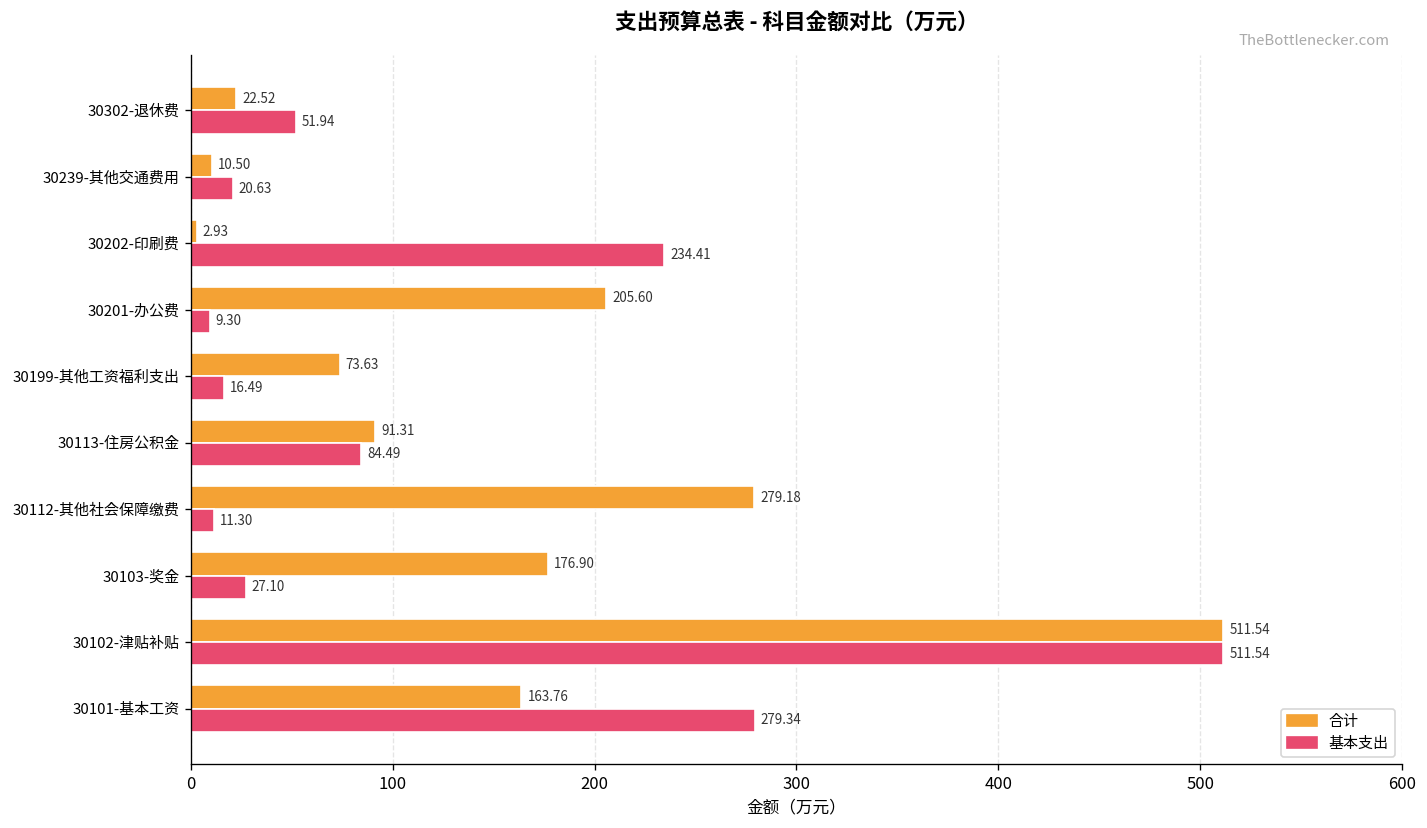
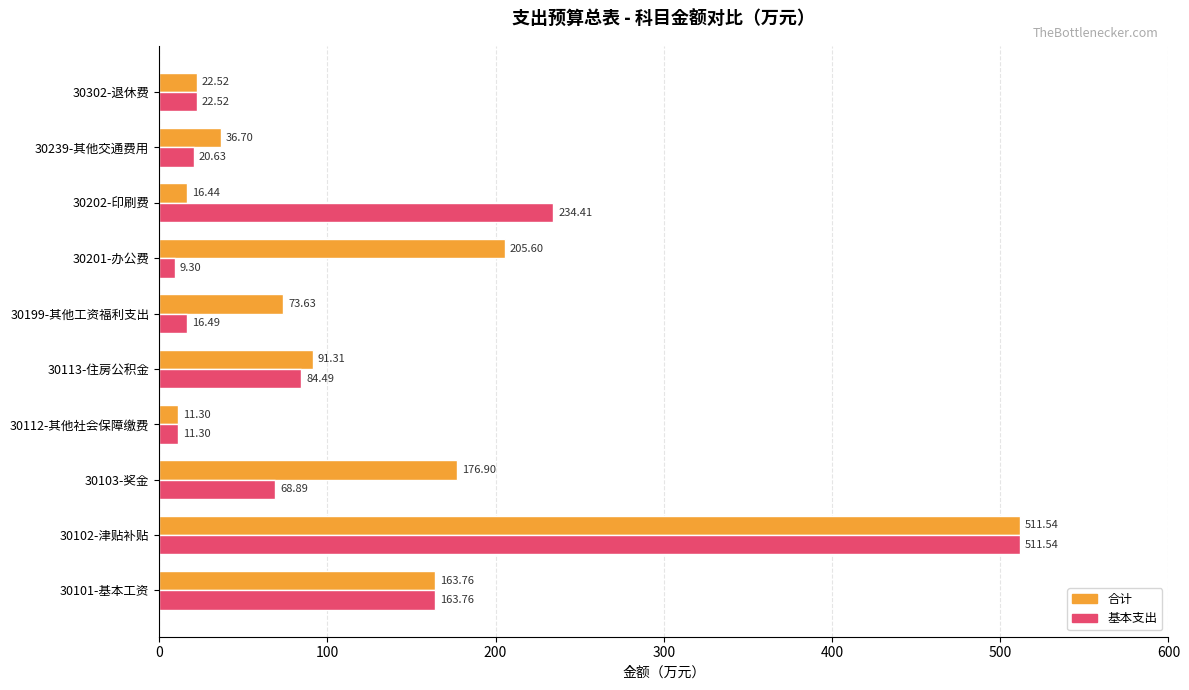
  {
    "合计": {
      "30302-退休费": 22.52,
-     "30239-其他交通费用": 10.50,
-     "30202-印刷费": 2.93,
+     "30239-其他交通费用": 36.70,
+     "30202-印刷费": 16.44,
      "30201-办公费": 205.60,
      "30199-其他工资福利支出": 73.63,
      "30113-住房公积金": 91.31,
-     "30112-其他社会保障缴费": 279.18,
+     "30112-其他社会保障缴费": 11.30,
      "30103-奖金": 176.90,
      "30102-津贴补贴": 511.54,
      "30101-基本工资": 163.76
    },
    "基本支出": {
-     "30302-退休费": 51.94,
+     "30302-退休费": 22.52,
      "30239-其他交通费用": 20.63,
      "30202-印刷费": 234.41,
      "30201-办公费": 9.30,
      "30199-其他工资福利支出": 16.49,
      "30113-住房公积金": 84.49,
      "30112-其他社会保障缴费": 11.30,
-     "30103-奖金": 27.10,
+     "30103-奖金": 68.89,
      "30102-津贴补贴": 511.54,
-     "30101-基本工资": 279.34
+     "30101-基本工资": 163.76
    }
  }
